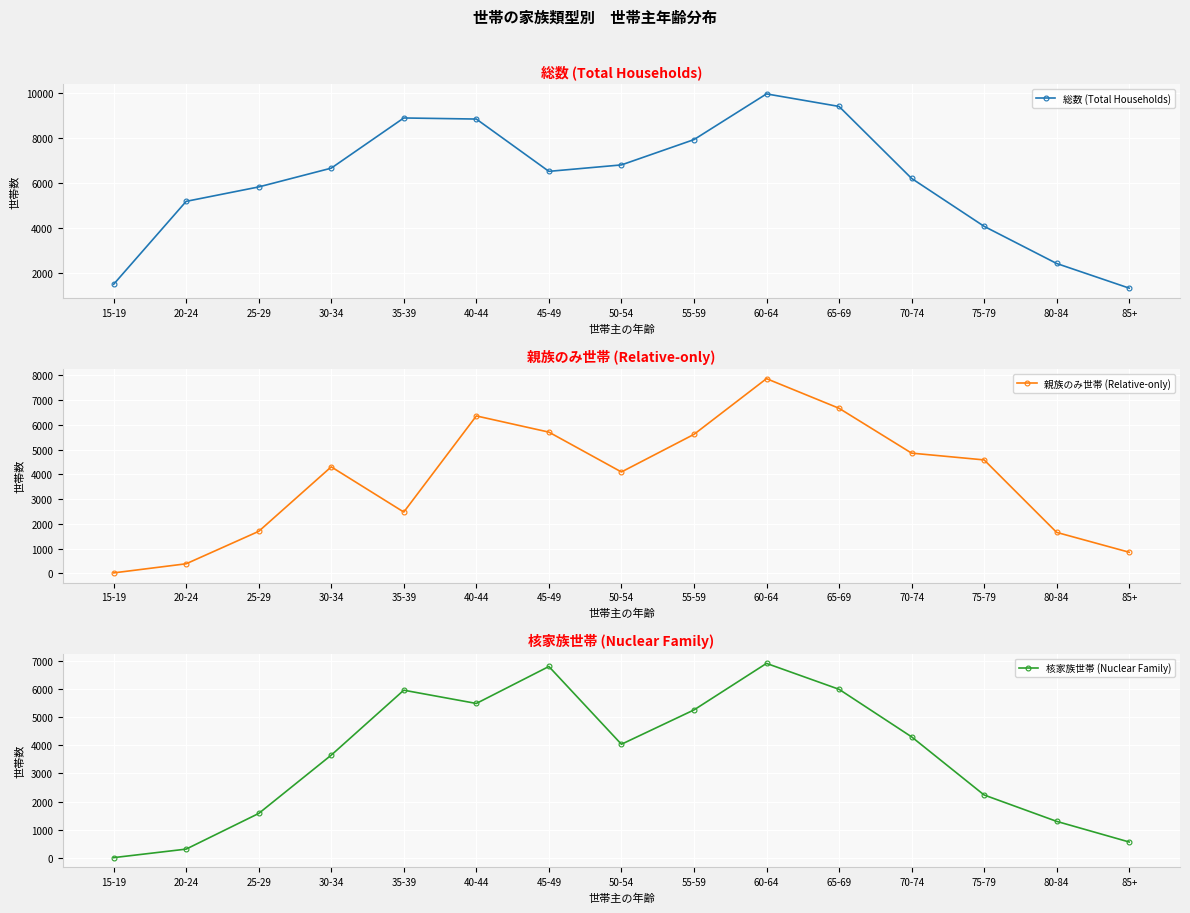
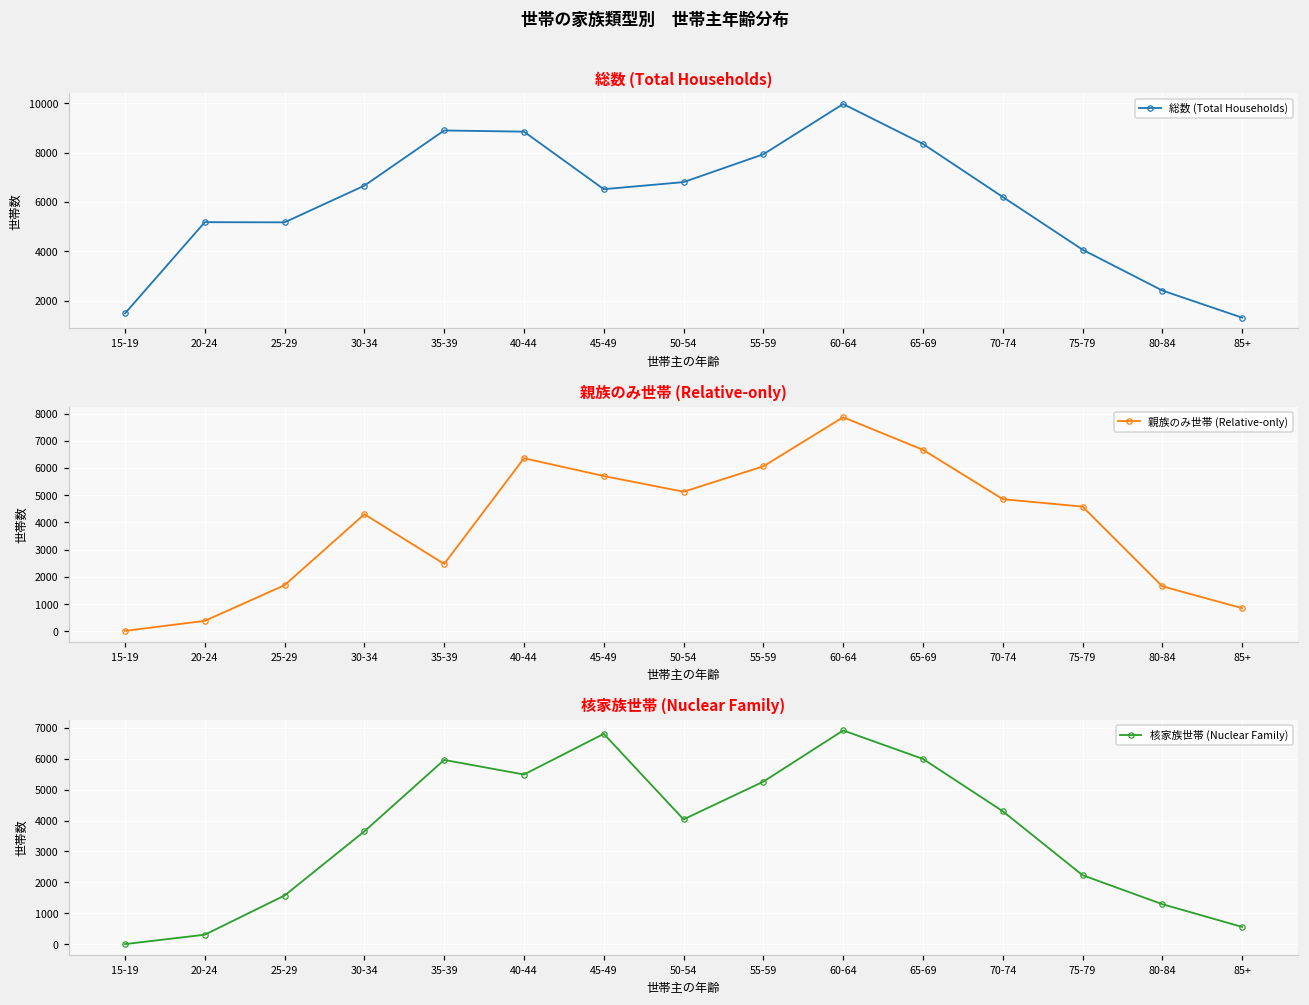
  {
    "総数 (Total Households)": {
      "15-19": 1500,
      "20-24": 5200,
-     "25-29": 5800,
+     "25-29": 5200,
      "30-34": 6700,
      "35-39": 8900,
      "40-44": 8900,
      "45-49": 6500,
      "50-54": 6800,
      "55-59": 7900,
      "60-64": 10000,
-     "65-69": 9400,
+     "65-69": 8400,
      "70-74": 6200,
      "75-79": 4100,
      "80-84": 2400,
      "85+": 1300
    },
    "親族のみ世帯 (Relative-only)": {
      "15-19": 0,
      "20-24": 400,
      "25-29": 1700,
      "30-34": 4300,
      "35-39": 2500,
      "40-44": 6400,
      "45-49": 5700,
-     "50-54": 4100,
-     "55-59": 5600,
+     "50-54": 5100,
+     "55-59": 6100,
      "60-64": 7900,
      "65-69": 6700,
      "70-74": 4900,
      "75-79": 4600,
      "80-84": 1700,
      "85+": 900
    },
    "核家族世帯 (Nuclear Family)": {
      "15-19": 0,
      "20-24": 300,
      "25-29": 1600,
      "30-34": 3700,
      "35-39": 6000,
      "40-44": 5500,
      "45-49": 6800,
      "50-54": 4000,
      "55-59": 5300,
      "60-64": 6900,
      "65-69": 6000,
      "70-74": 4300,
      "75-79": 2200,
      "80-84": 1300,
      "85+": 600
    }
  }
